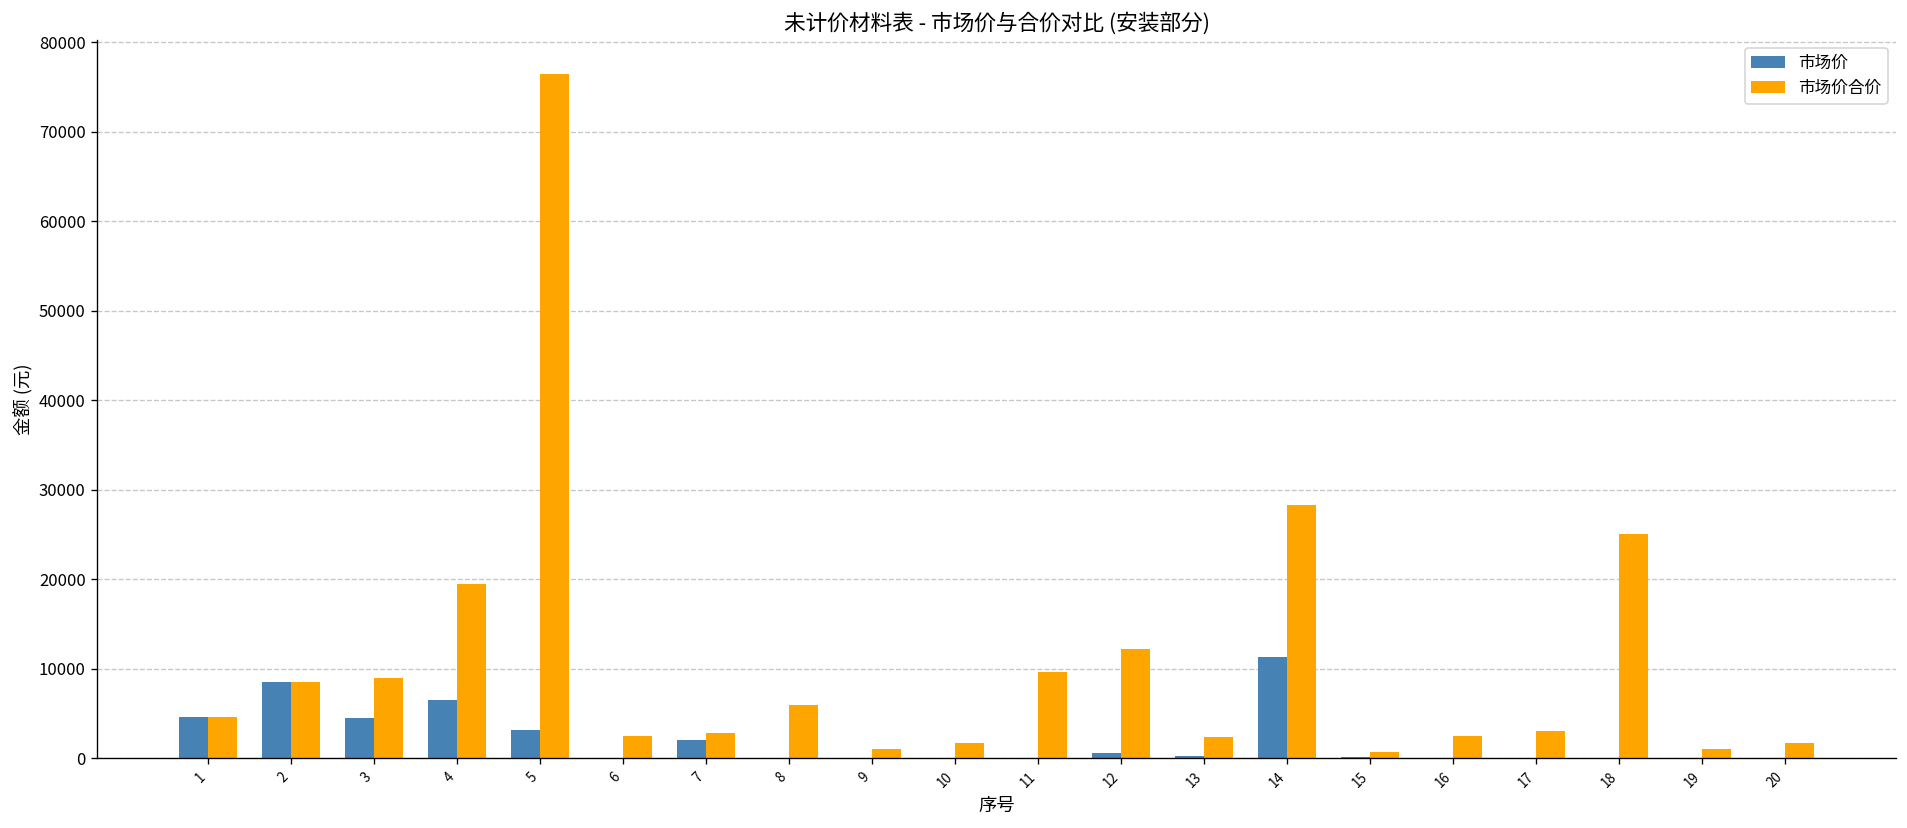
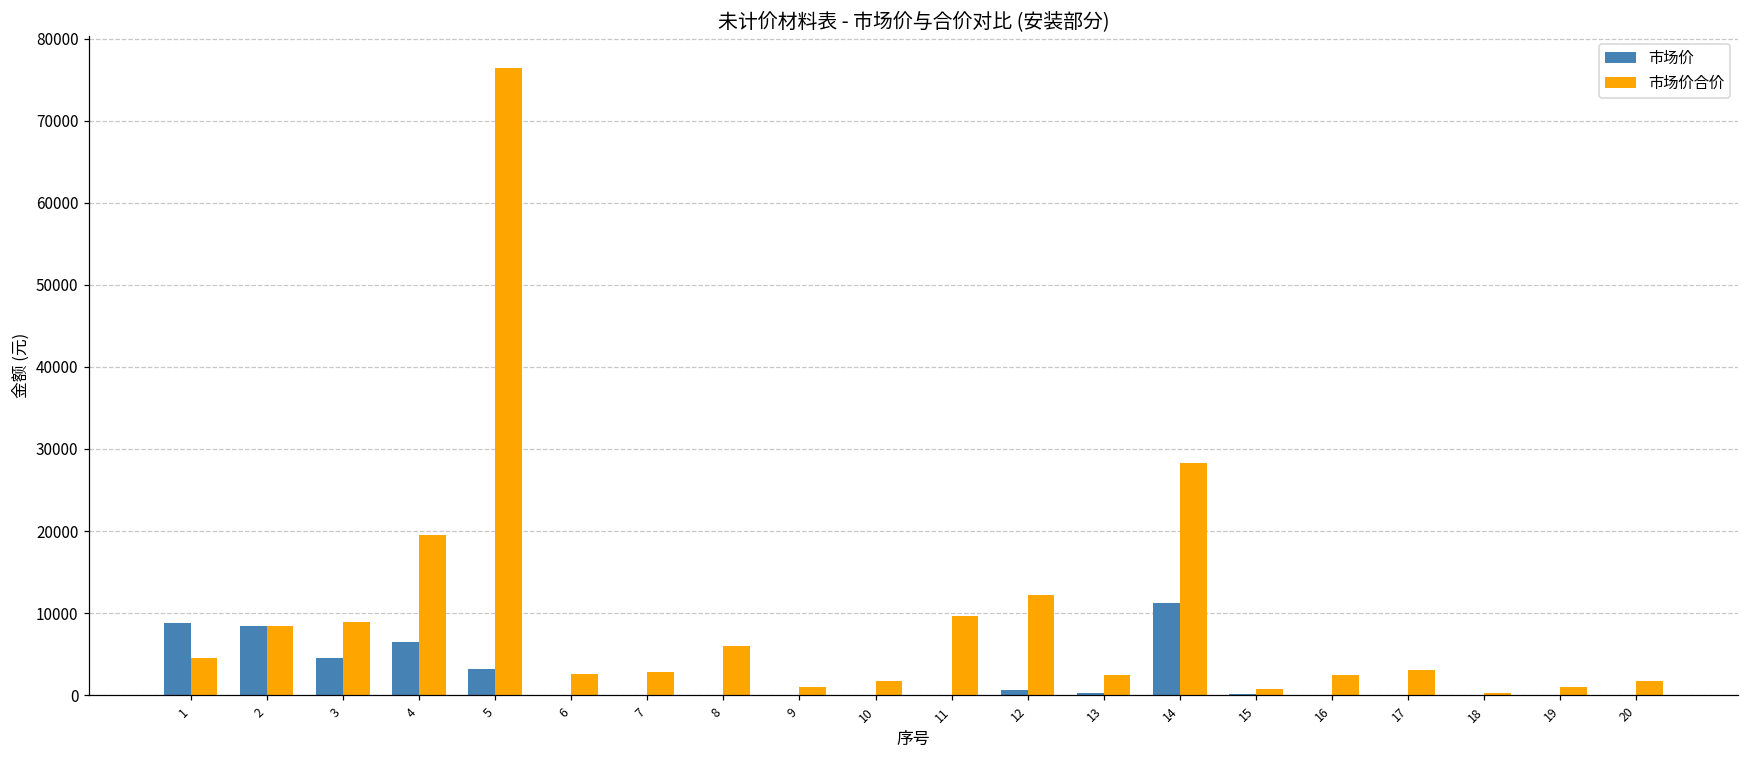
  {
    "市场价": {
-     "1": 5000,
+     "1": 9000,
      "2": 8000,
      "3": 4000,
      "4": 7000,
      "5": 3000,
-     "7": 2000,
+     "7": 0,
      "12": 1000,
      "14": 11000
    },
    "市场价合价": {
      "1": 5000,
      "2": 8000,
      "3": 9000,
      "4": 20000,
      "5": 76000,
      "6": 3000,
      "7": 3000,
      "8": 6000,
      "9": 1000,
      "10": 2000,
      "11": 10000,
      "12": 12000,
      "13": 2000,
      "14": 28000,
      "15": 1000,
      "16": 2000,
      "17": 3000,
-     "18": 25000,
+     "18": 0,
      "19": 1000,
      "20": 2000
    }
  }
